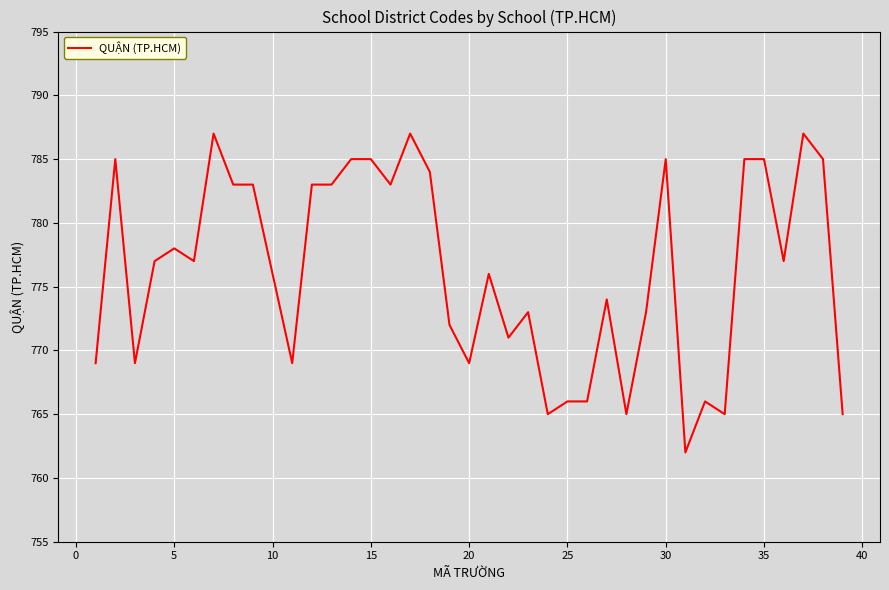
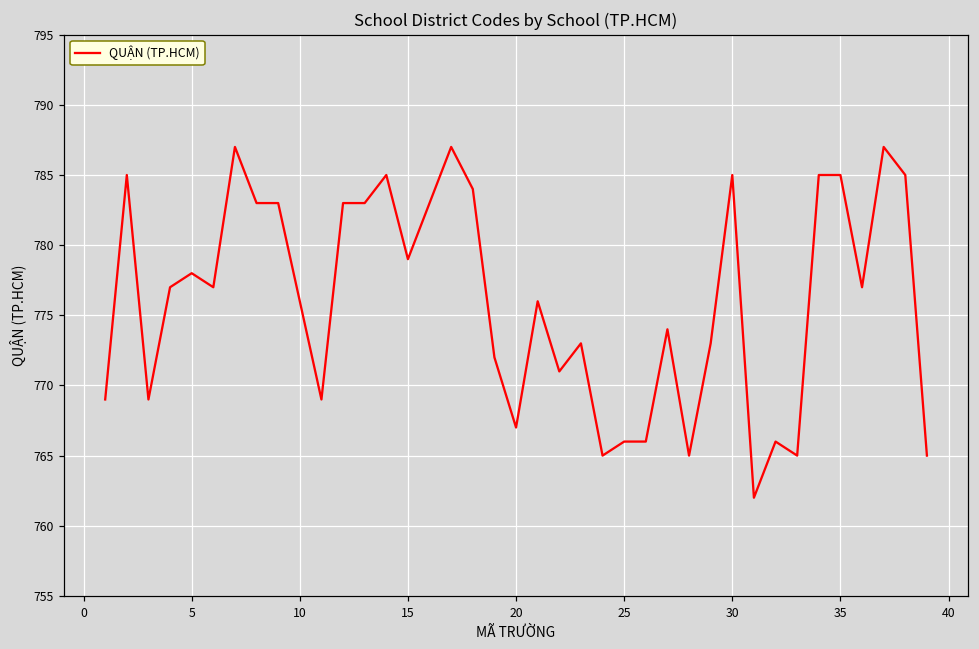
  {
    "5": 778,
    "10": 776,
-   "15": 785,
-   "20": 769,
+   "15": 779,
+   "20": 767,
    "25": 766,
    "30": 785,
    "35": 785
  }
